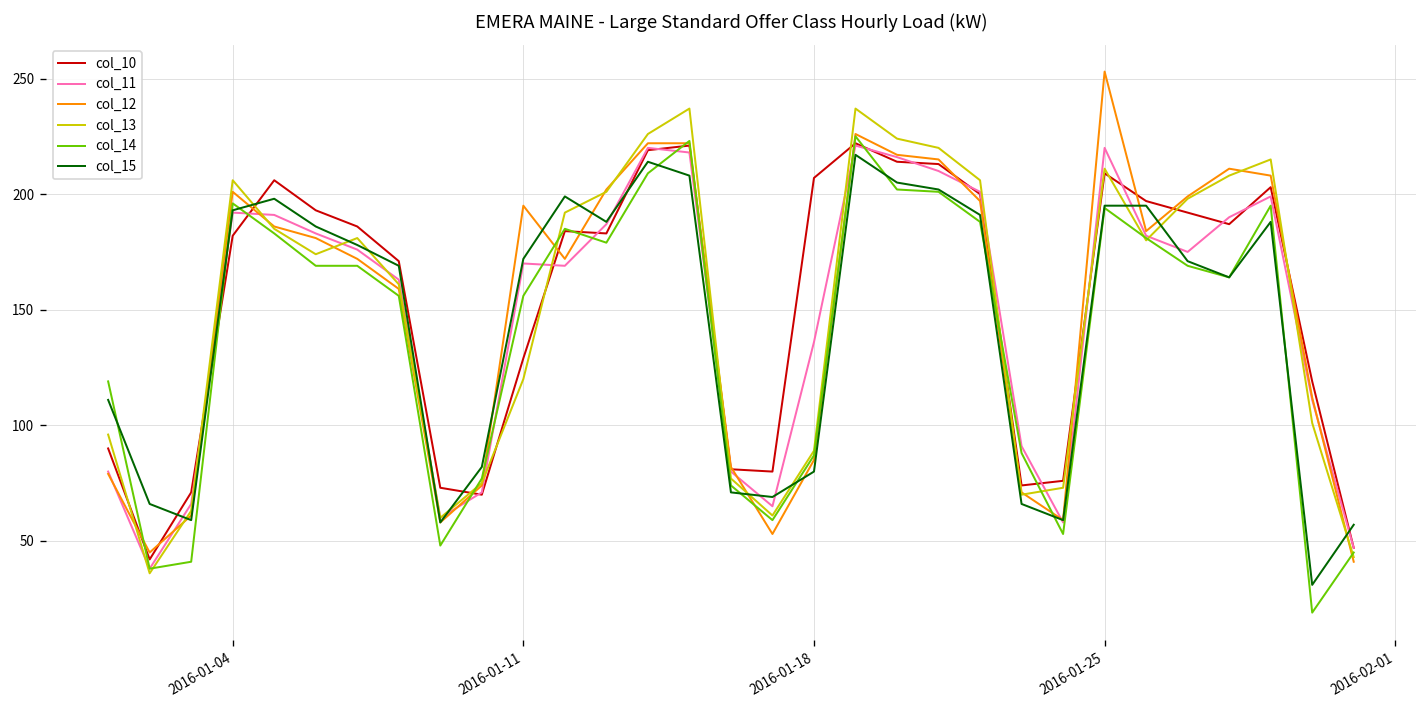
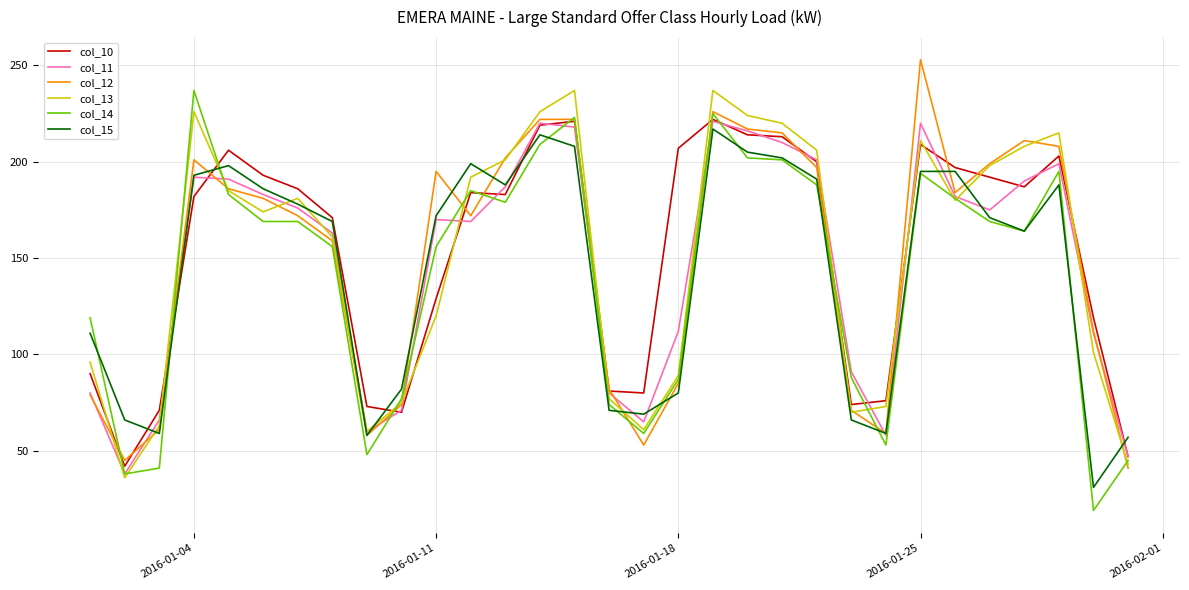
  {
    "col_10": {
      "2016-01-04": 182,
      "2016-01-11": 129,
      "2016-01-18": 207,
      "2016-01-25": 209
    },
    "col_11": {
      "2016-01-11": 170,
-     "2016-01-18": 136,
+     "2016-01-18": 112,
      "2016-01-25": 220
    },
    "col_12": {
      "2016-01-04": 201,
      "2016-01-11": 195,
      "2016-01-18": 85,
      "2016-01-25": 253
    },
    "col_13": {
-     "2016-01-04": 206,
+     "2016-01-04": 226,
      "2016-01-11": 120,
      "2016-01-18": 89,
      "2016-01-25": 211
    },
    "col_14": {
-     "2016-01-04": 196,
+     "2016-01-04": 237,
      "2016-01-11": 156,
      "2016-01-18": 87
    },
    "col_15": {
      "2016-01-11": 172,
      "2016-01-18": 80
    }
  }
